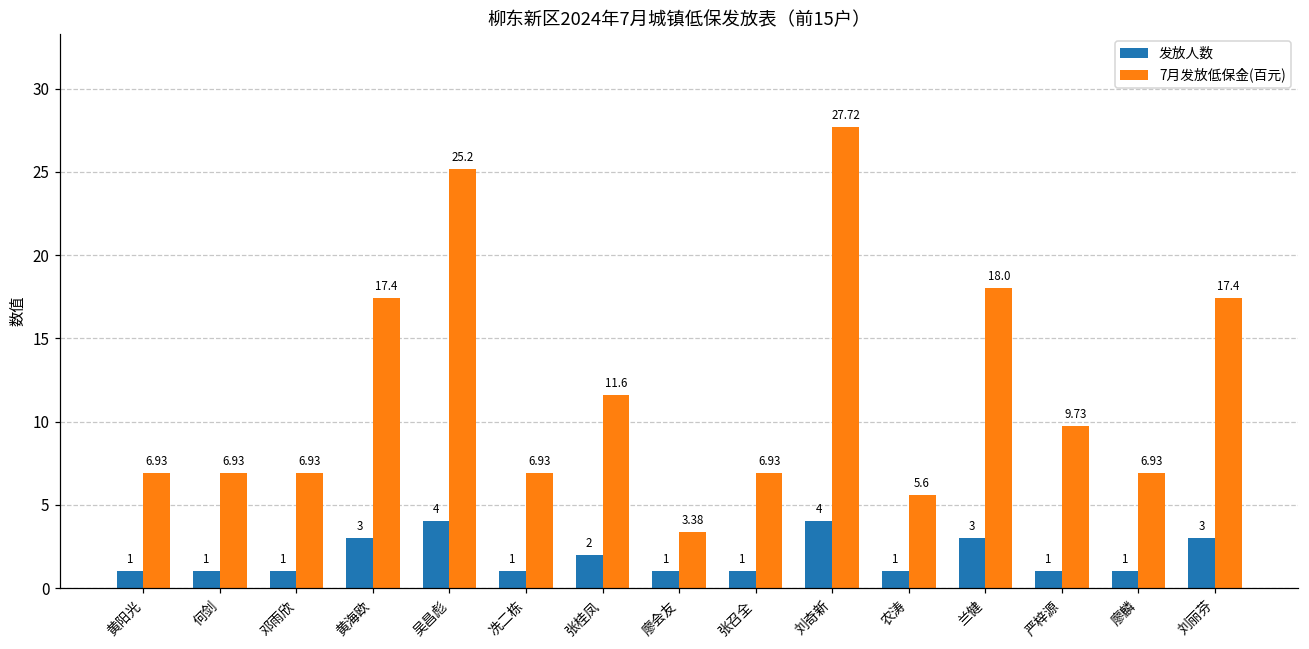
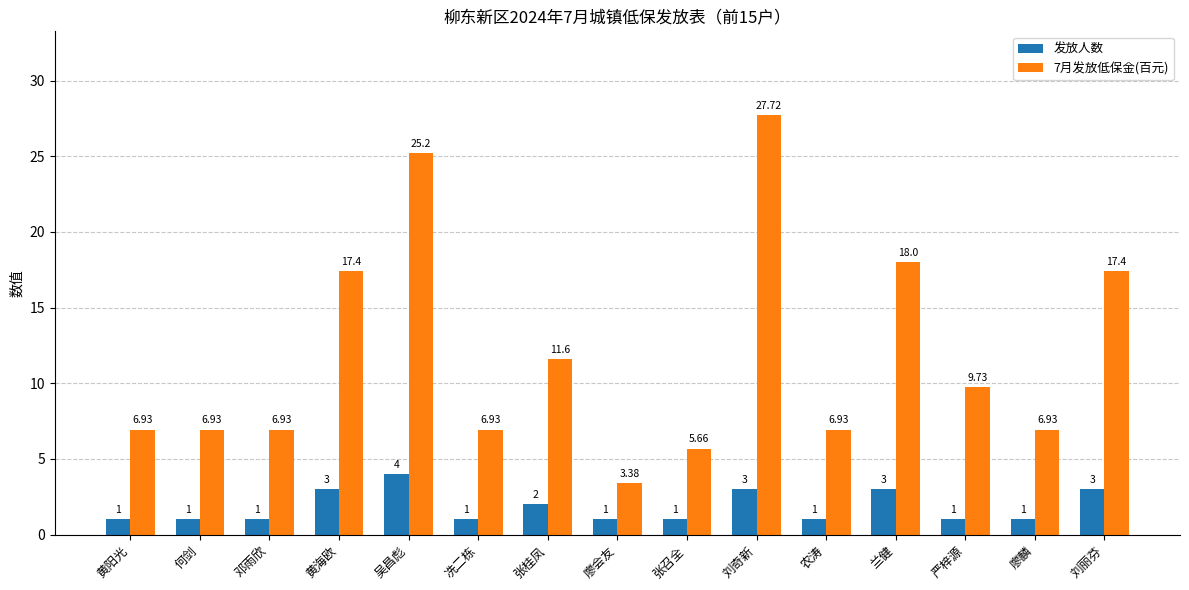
  {
    "发放人数": {
      "黄阳光": 1,
      "何剑": 1,
      "邓雨欣": 1,
      "黄海欧": 3,
      "吴昌彪": 4,
      "冼二栋": 1,
      "张桂凤": 2,
      "廖会友": 1,
      "张召全": 1,
-     "刘奇新": 4,
+     "刘奇新": 3,
      "农涛": 1,
      "兰健": 3,
      "严梓源": 1,
      "廖麟": 1,
      "刘丽芬": 3
    },
    "7月发放低保金(百元)": {
      "黄阳光": 6.93,
      "何剑": 6.93,
      "邓雨欣": 6.93,
      "黄海欧": 17.4,
      "吴昌彪": 25.2,
      "冼二栋": 6.93,
      "张桂凤": 11.6,
      "廖会友": 3.38,
-     "张召全": 6.93,
+     "张召全": 5.66,
      "刘奇新": 27.72,
-     "农涛": 5.6,
+     "农涛": 6.93,
      "兰健": 18.0,
      "严梓源": 9.73,
      "廖麟": 6.93,
      "刘丽芬": 17.4
    }
  }
